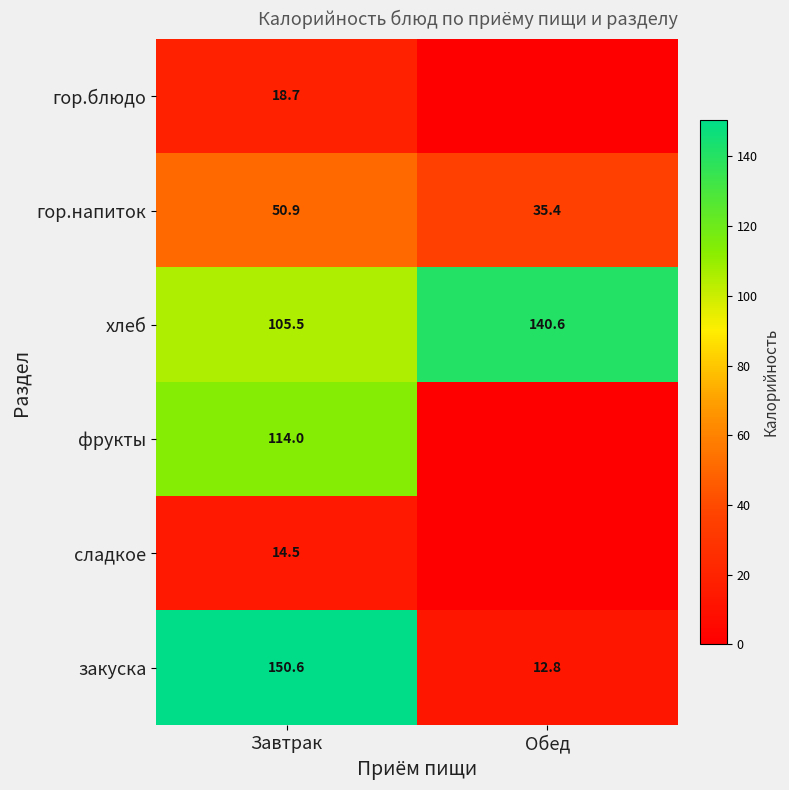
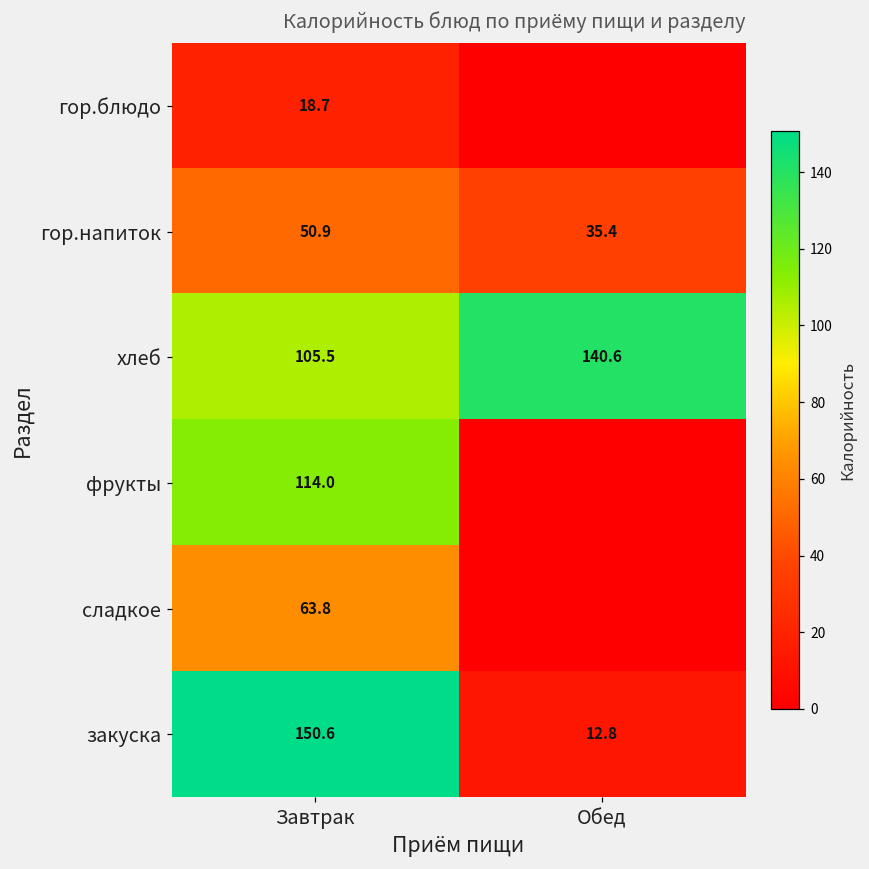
  {
    "гор.блюдо": {
      "Завтрак": 18.7
    },
    "гор.напиток": {
      "Завтрак": 50.9,
      "Обед": 35.4
    },
    "хлеб": {
      "Завтрак": 105.5,
      "Обед": 140.6
    },
    "фрукты": {
      "Завтрак": 114.0
    },
    "сладкое": {
-     "Завтрак": 14.5
+     "Завтрак": 63.8
    },
    "закуска": {
      "Завтрак": 150.6,
      "Обед": 12.8
    }
  }
